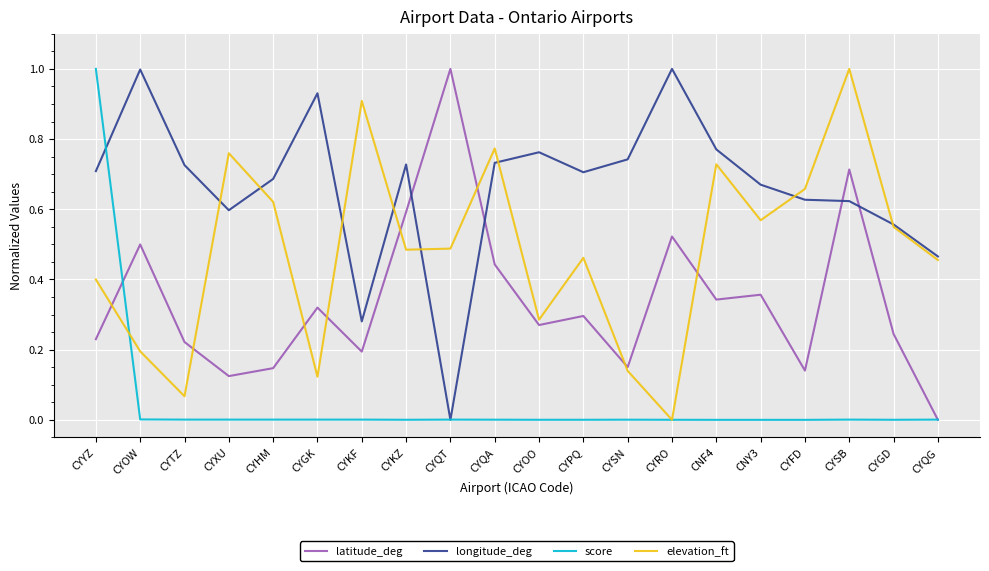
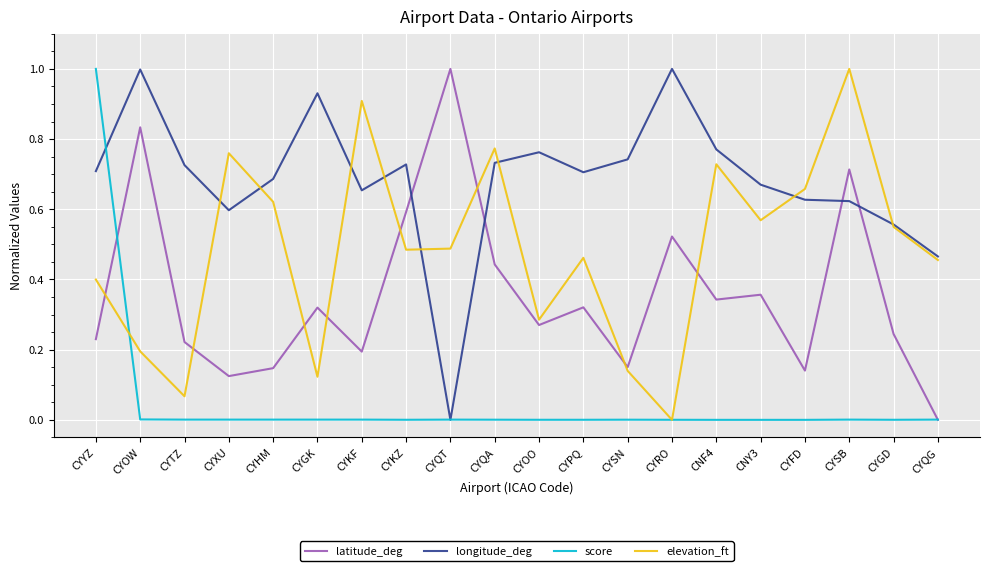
  {
    "latitude_deg": {
      "CYYZ": 0.23,
-     "CYOW": 0.50,
+     "CYOW": 0.83,
      "CYTZ": 0.22,
      "CYXU": 0.12,
      "CYHM": 0.15,
      "CYGK": 0.32,
      "CYKF": 0.19,
      "CYKZ": 0.59,
      "CYQT": 1.00,
      "CYQA": 0.44,
      "CYOO": 0.27,
-     "CYPQ": 0.30,
+     "CYPQ": 0.32,
      "CYSN": 0.15,
      "CYRO": 0.52,
      "CNF4": 0.34,
      "CNY3": 0.36,
      "CYFD": 0.14,
      "CYSB": 0.71,
      "CYGD": 0.24
    },
    "longitude_deg": {
      "CYYZ": 0.71,
      "CYOW": 1.00,
      "CYTZ": 0.73,
      "CYXU": 0.60,
      "CYHM": 0.69,
      "CYGK": 0.93,
-     "CYKF": 0.28,
+     "CYKF": 0.65,
      "CYKZ": 0.73,
      "CYQA": 0.73,
      "CYOO": 0.76,
      "CYPQ": 0.71,
      "CYSN": 0.74,
      "CYRO": 1.00,
      "CNF4": 0.77,
      "CNY3": 0.67,
      "CYFD": 0.63,
      "CYSB": 0.62,
      "CYQG": 0.47
    },
    "score": {
      "CYYZ": 1.00,
      "CYOW": 0.00,
      "CYTZ": 0.00,
      "CYXU": 0.00,
      "CYHM": 0.00,
      "CYGK": 0.00,
      "CYKF": 0.00,
      "CYKZ": 0.00,
      "CYQA": 0.00,
      "CYOO": 0.00,
      "CYPQ": 0.00,
      "CYSN": 0.00,
      "CNF4": 0.00,
      "CNY3": 0.00,
      "CYFD": 0.00,
      "CYSB": 0.00,
      "CYGD": 0.00
    },
    "elevation_ft": {
      "CYYZ": 0.40,
      "CYOW": 0.20,
      "CYTZ": 0.07,
      "CYXU": 0.76,
      "CYHM": 0.62,
      "CYGK": 0.12,
      "CYKF": 0.91,
      "CYKZ": 0.48,
      "CYQT": 0.49,
      "CYQA": 0.77,
      "CYOO": 0.29,
      "CYPQ": 0.46,
      "CYSN": 0.14,
      "CNF4": 0.73,
      "CNY3": 0.57,
      "CYFD": 0.66,
      "CYSB": 1.00,
      "CYQG": 0.46
    }
  }
